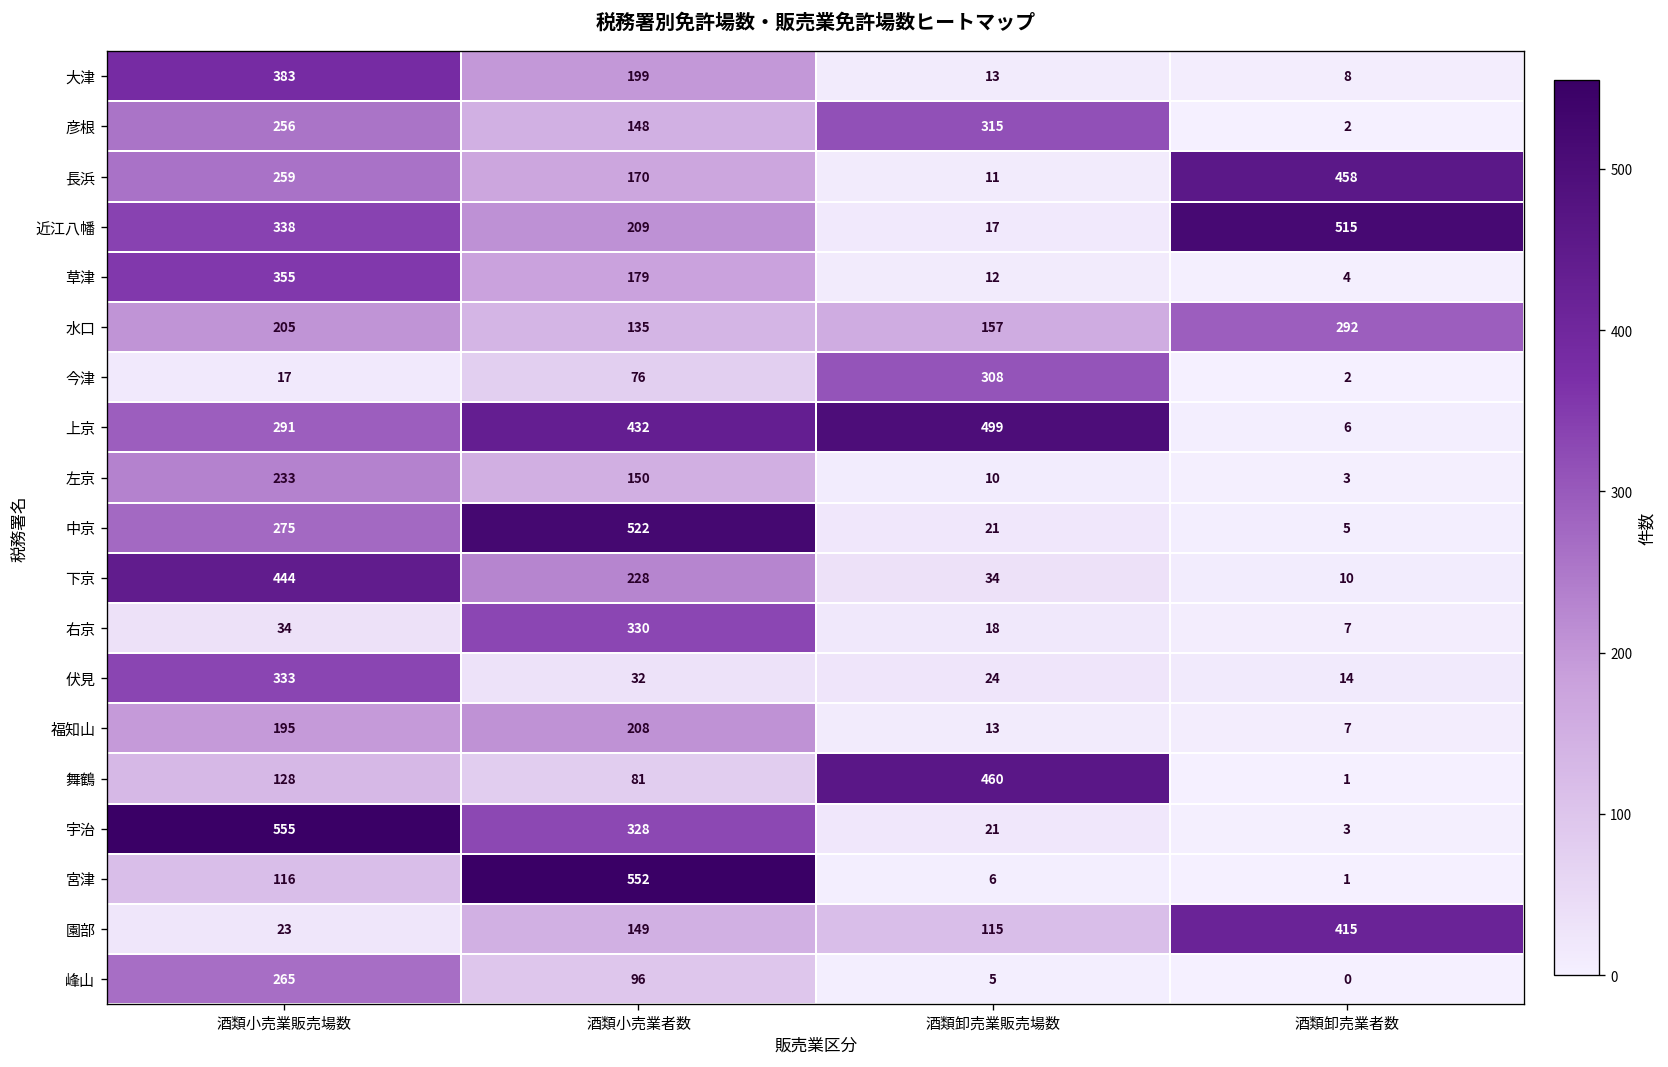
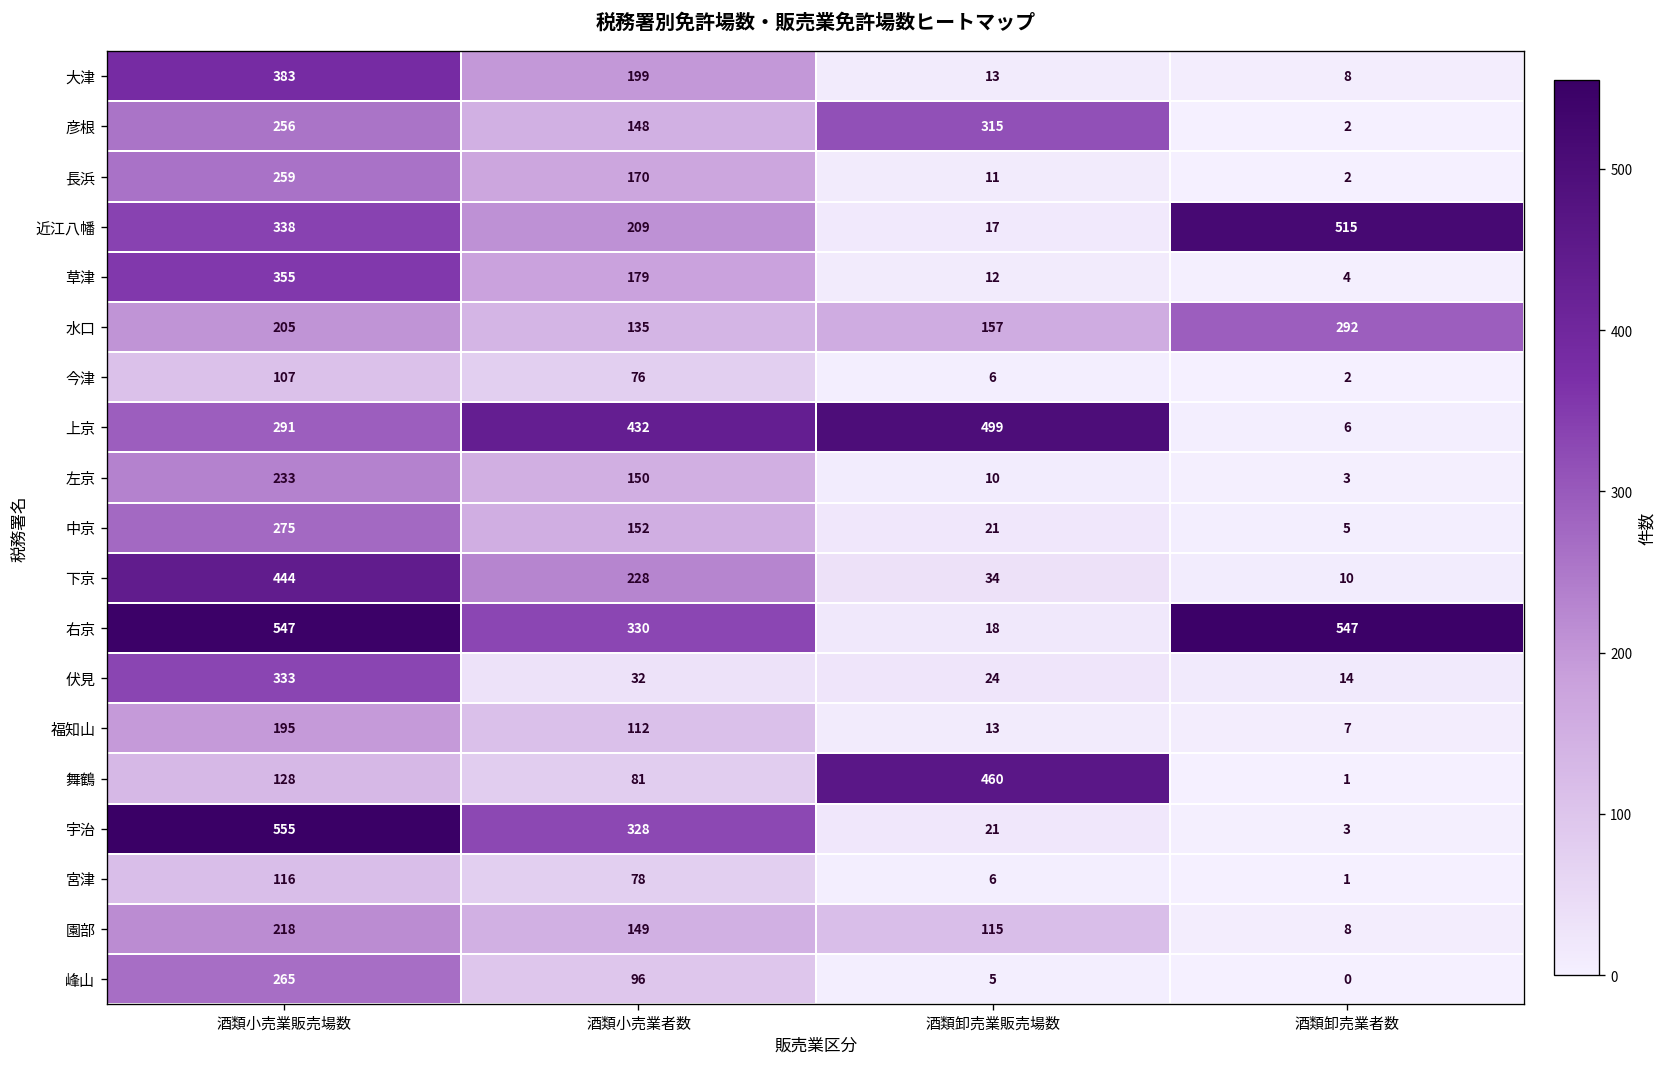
  {
    "大津": {
      "酒類小売業販売場数": 383,
      "酒類小売業者数": 199,
      "酒類卸売業販売場数": 13,
      "酒類卸売業者数": 8
    },
    "彦根": {
      "酒類小売業販売場数": 256,
      "酒類小売業者数": 148,
      "酒類卸売業販売場数": 315,
      "酒類卸売業者数": 2
    },
    "長浜": {
      "酒類小売業販売場数": 259,
      "酒類小売業者数": 170,
      "酒類卸売業販売場数": 11,
-     "酒類卸売業者数": 458
+     "酒類卸売業者数": 2
    },
    "近江八幡": {
      "酒類小売業販売場数": 338,
      "酒類小売業者数": 209,
      "酒類卸売業販売場数": 17,
      "酒類卸売業者数": 515
    },
    "草津": {
      "酒類小売業販売場数": 355,
      "酒類小売業者数": 179,
      "酒類卸売業販売場数": 12,
      "酒類卸売業者数": 4
    },
    "水口": {
      "酒類小売業販売場数": 205,
      "酒類小売業者数": 135,
      "酒類卸売業販売場数": 157,
      "酒類卸売業者数": 292
    },
    "今津": {
-     "酒類小売業販売場数": 17,
+     "酒類小売業販売場数": 107,
      "酒類小売業者数": 76,
-     "酒類卸売業販売場数": 308,
+     "酒類卸売業販売場数": 6,
      "酒類卸売業者数": 2
    },
    "上京": {
      "酒類小売業販売場数": 291,
      "酒類小売業者数": 432,
      "酒類卸売業販売場数": 499,
      "酒類卸売業者数": 6
    },
    "左京": {
      "酒類小売業販売場数": 233,
      "酒類小売業者数": 150,
      "酒類卸売業販売場数": 10,
      "酒類卸売業者数": 3
    },
    "中京": {
      "酒類小売業販売場数": 275,
-     "酒類小売業者数": 522,
+     "酒類小売業者数": 152,
      "酒類卸売業販売場数": 21,
      "酒類卸売業者数": 5
    },
    "下京": {
      "酒類小売業販売場数": 444,
      "酒類小売業者数": 228,
      "酒類卸売業販売場数": 34,
      "酒類卸売業者数": 10
    },
    "右京": {
-     "酒類小売業販売場数": 34,
+     "酒類小売業販売場数": 547,
      "酒類小売業者数": 330,
      "酒類卸売業販売場数": 18,
-     "酒類卸売業者数": 7
+     "酒類卸売業者数": 547
    },
    "伏見": {
      "酒類小売業販売場数": 333,
      "酒類小売業者数": 32,
      "酒類卸売業販売場数": 24,
      "酒類卸売業者数": 14
    },
    "福知山": {
      "酒類小売業販売場数": 195,
-     "酒類小売業者数": 208,
+     "酒類小売業者数": 112,
      "酒類卸売業販売場数": 13,
      "酒類卸売業者数": 7
    },
    "舞鶴": {
      "酒類小売業販売場数": 128,
      "酒類小売業者数": 81,
      "酒類卸売業販売場数": 460,
      "酒類卸売業者数": 1
    },
    "宇治": {
      "酒類小売業販売場数": 555,
      "酒類小売業者数": 328,
      "酒類卸売業販売場数": 21,
      "酒類卸売業者数": 3
    },
    "宮津": {
      "酒類小売業販売場数": 116,
-     "酒類小売業者数": 552,
+     "酒類小売業者数": 78,
      "酒類卸売業販売場数": 6,
      "酒類卸売業者数": 1
    },
    "園部": {
-     "酒類小売業販売場数": 23,
+     "酒類小売業販売場数": 218,
      "酒類小売業者数": 149,
      "酒類卸売業販売場数": 115,
-     "酒類卸売業者数": 415
+     "酒類卸売業者数": 8
    },
    "峰山": {
      "酒類小売業販売場数": 265,
      "酒類小売業者数": 96,
      "酒類卸売業販売場数": 5,
      "酒類卸売業者数": 0
    }
  }
